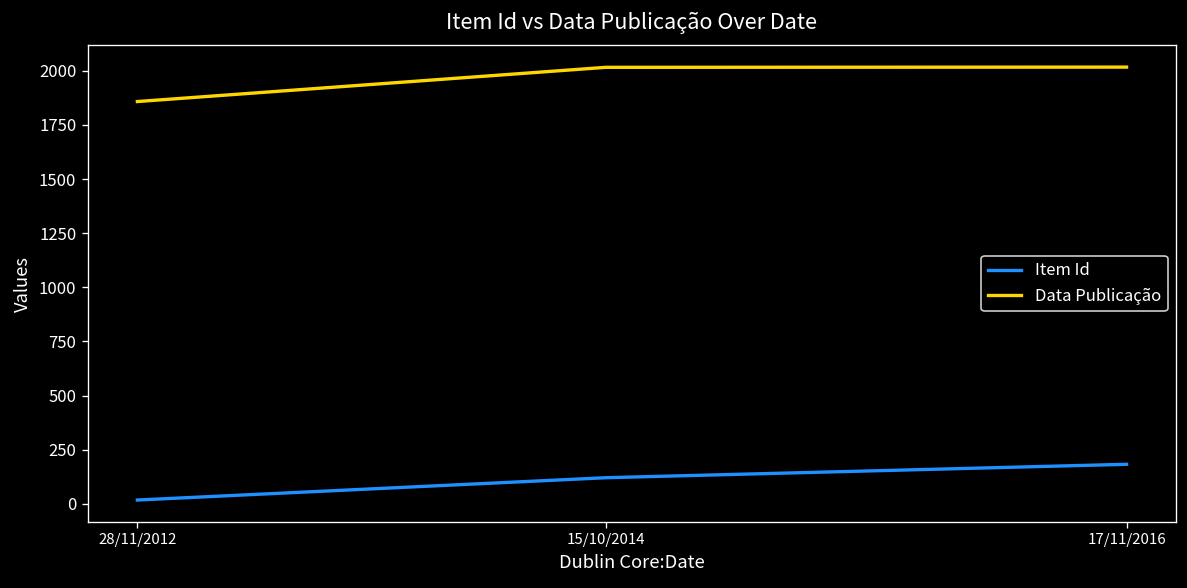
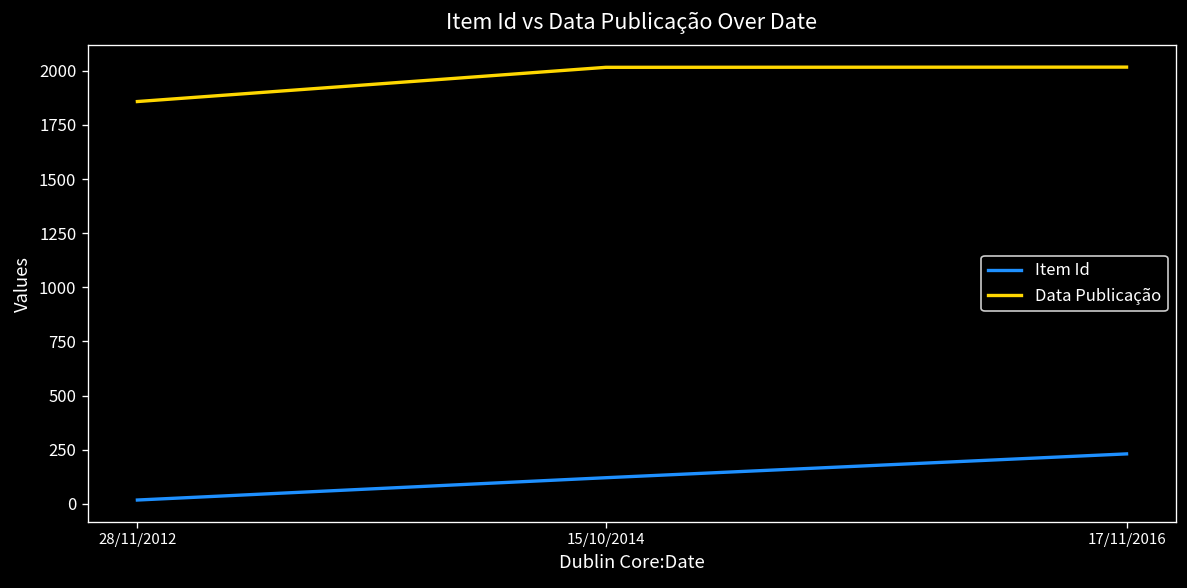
  {
    "Item Id": {
      "28/11/2012": 20,
      "15/10/2014": 120,
-     "17/11/2016": 180
+     "17/11/2016": 230
    },
    "Data Publicação": {
      "28/11/2012": 1860,
      "15/10/2014": 2020,
      "17/11/2016": 2020
    }
  }
